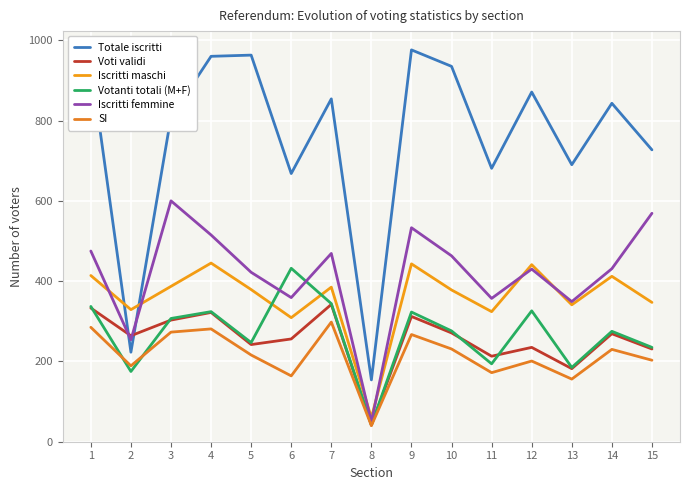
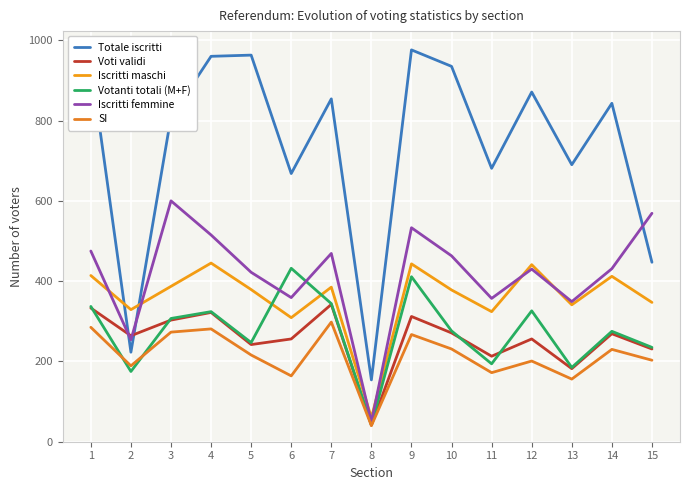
  {
    "Totale iscritti": {
      "2": 220,
      "4": 960,
      "5": 960,
      "6": 670,
      "7": 850,
      "8": 150,
      "9": 980,
      "10": 940,
      "11": 680,
      "12": 870,
      "13": 690,
      "14": 840,
-     "15": 730
+     "15": 450
    },
    "Voti validi": {
      "2": 260,
      "6": 260,
      "9": 310,
      "11": 210,
-     "12": 240
+     "12": 260
    },
    "Votanti totali (M+F)": {
      "2": 180,
      "6": 430,
-     "9": 320,
+     "9": 410,
      "11": 190,
      "12": 330
    },
    "Iscritti femmine": {
      "1": 480,
      "2": 250,
      "3": 600,
      "4": 520,
      "5": 420,
      "6": 360,
      "7": 470,
      "8": 50,
      "9": 530,
      "10": 460,
      "11": 360,
      "12": 430,
      "13": 350,
      "14": 430,
      "15": 570
    }
  }
